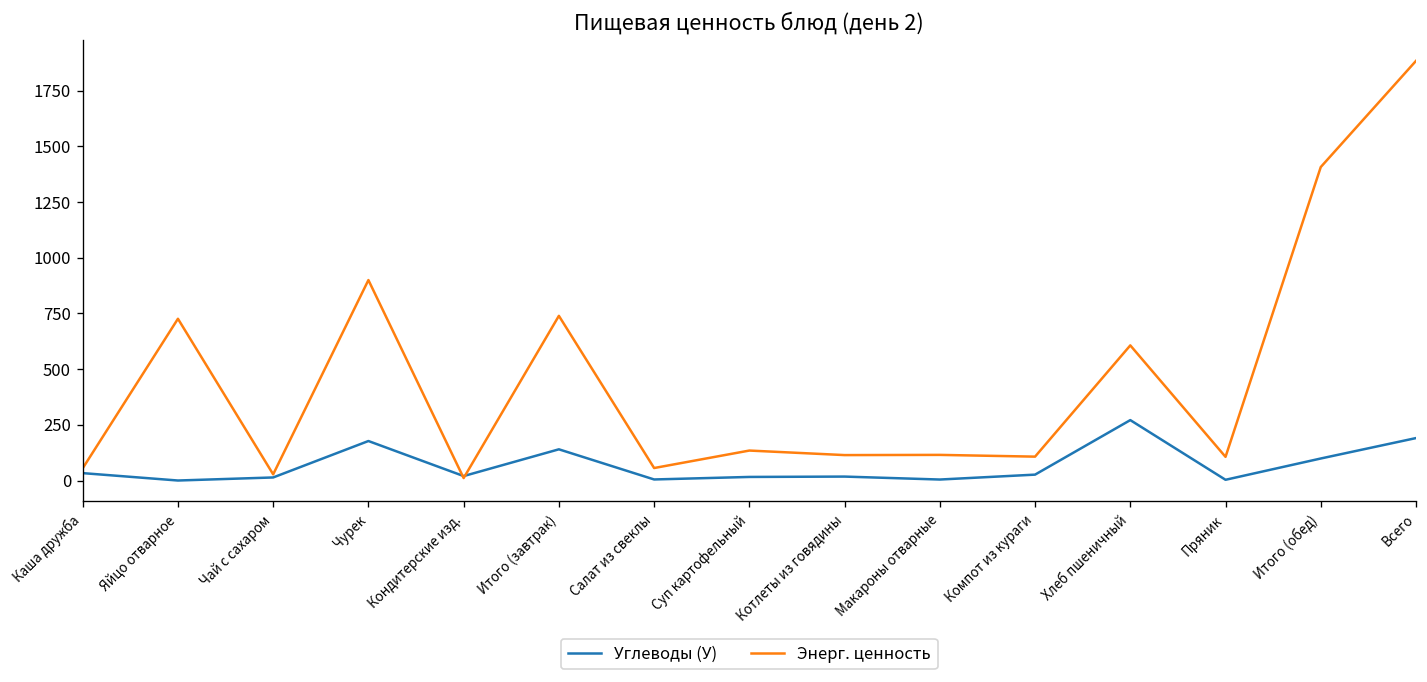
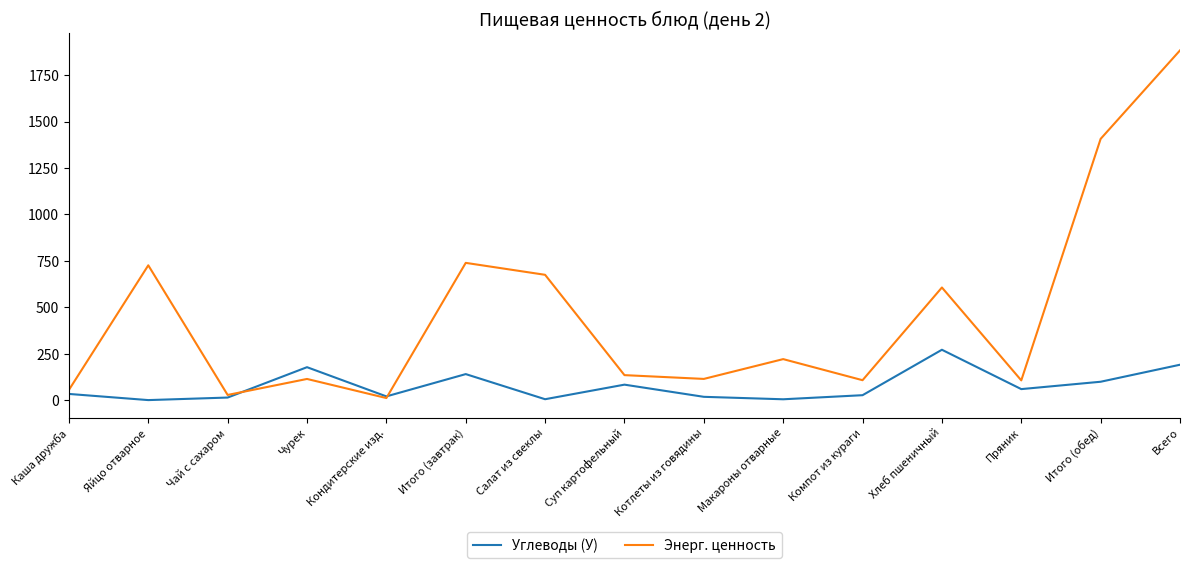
  {
    "Углеводы (У)": {
      "Каша дружба": 30,
      "Яйцо отварное": 0,
      "Чай с сахаром": 10,
      "Чурек": 180,
      "Итого (завтрак)": 140,
      "Салат из свеклы": 10,
-     "Суп картофельный": 20,
+     "Суп картофельный": 80,
      "Котлеты из говядины": 20,
      "Макароны отварные": 0,
      "Компот из кураги": 30,
      "Хлеб пшеничный": 270,
-     "Пряник": 0,
+     "Пряник": 60,
      "Итого (обед)": 100,
      "Всего": 190
    },
    "Энерг. ценность": {
      "Каша дружба": 60,
      "Яйцо отварное": 730,
      "Чай с сахаром": 30,
-     "Чурек": 900,
+     "Чурек": 110,
      "Итого (завтрак)": 740,
-     "Салат из свеклы": 60,
+     "Салат из свеклы": 680,
      "Суп картофельный": 130,
      "Котлеты из говядины": 110,
-     "Макароны отварные": 120,
+     "Макароны отварные": 220,
      "Компот из кураги": 110,
      "Хлеб пшеничный": 610,
      "Пряник": 110,
      "Итого (обед)": 1410,
      "Всего": 1880
    }
  }
